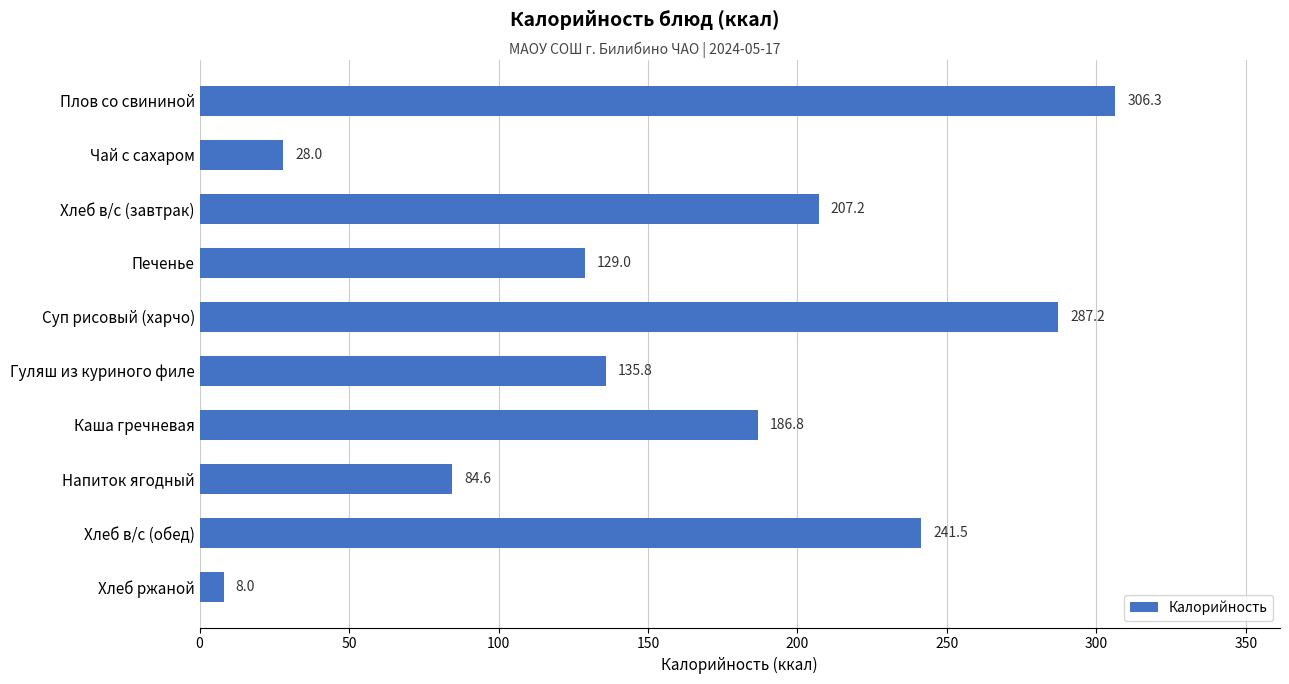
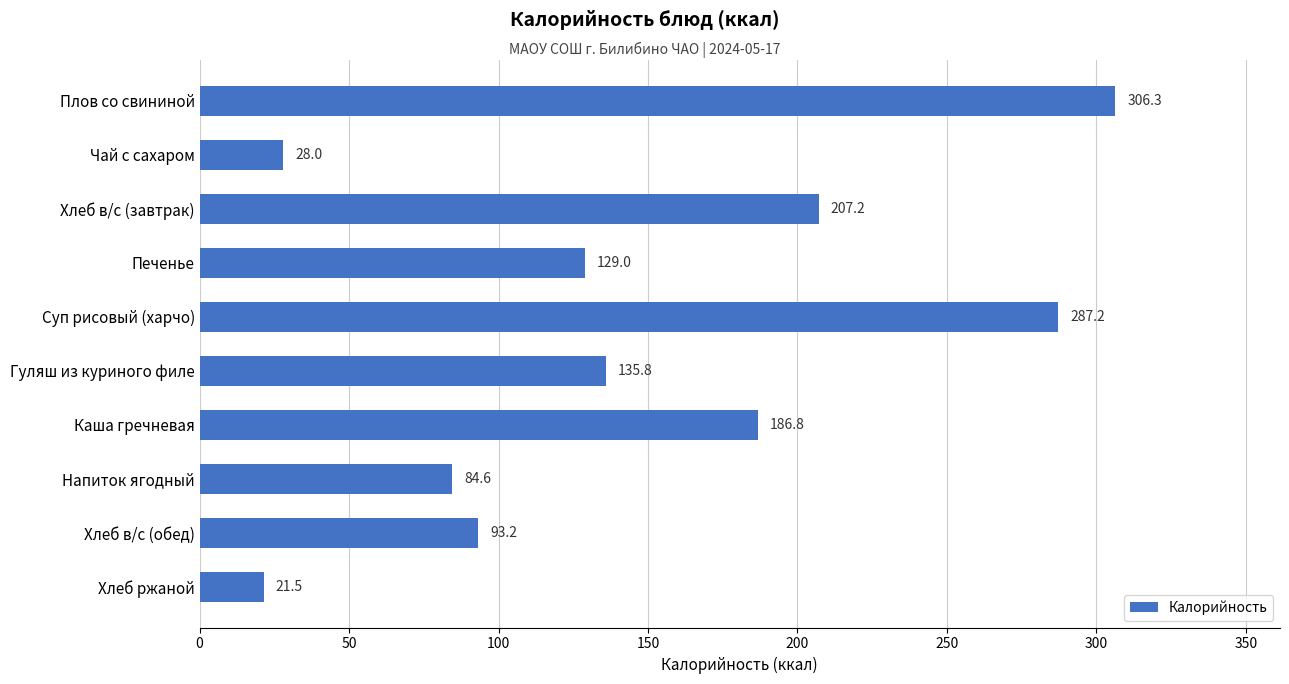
  {
    "Плов со свининой": 306.3,
    "Чай с сахаром": 28.0,
    "Хлеб в/с (завтрак)": 207.2,
    "Печенье": 129.0,
    "Суп рисовый (харчо)": 287.2,
    "Гуляш из куриного филе": 135.8,
    "Каша гречневая": 186.8,
    "Напиток ягодный": 84.6,
-   "Хлеб в/с (обед)": 241.5,
-   "Хлеб ржаной": 8.0
+   "Хлеб в/с (обед)": 93.2,
+   "Хлеб ржаной": 21.5
  }
